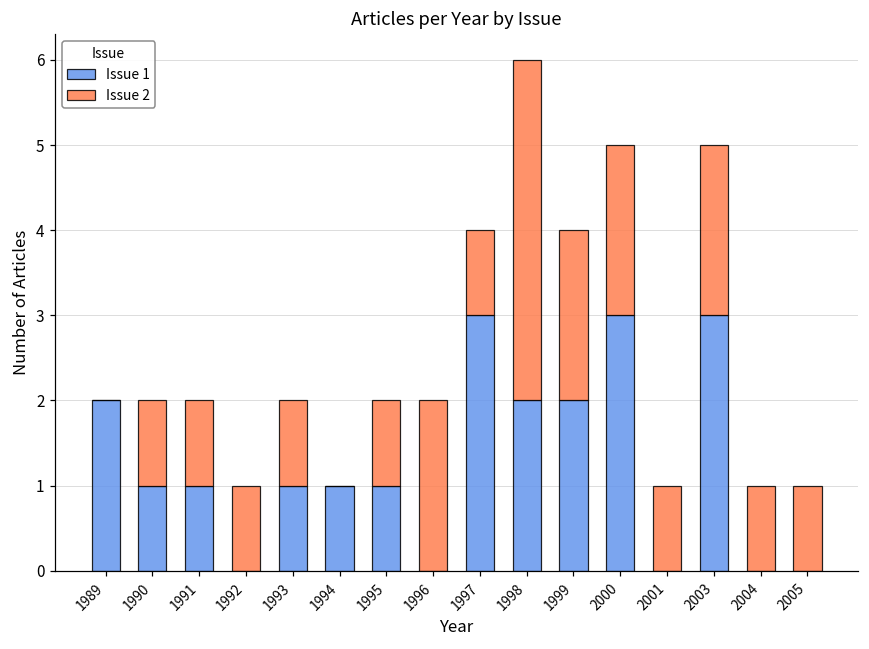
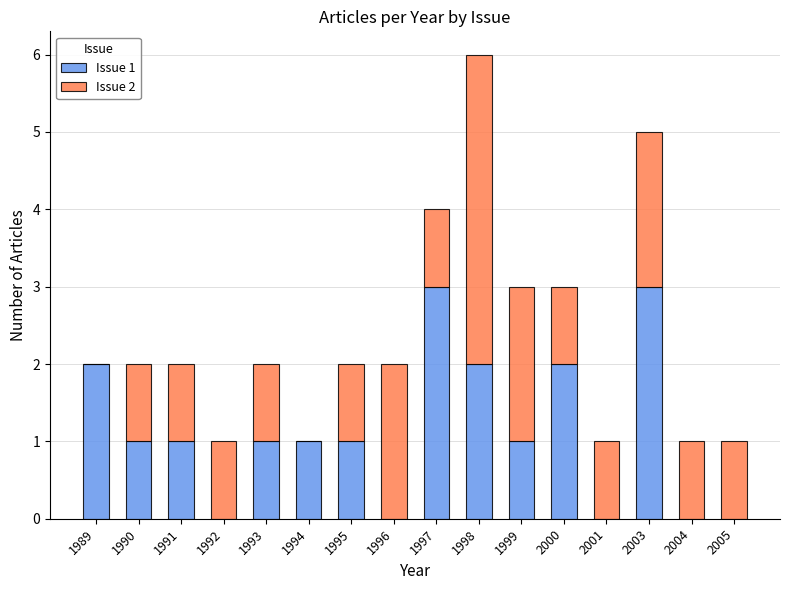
  {
    "Issue 1": {
      "1989": 2,
      "1990": 1,
      "1991": 1,
      "1992": 0,
      "1993": 1,
      "1994": 1,
      "1995": 1,
      "1996": 0,
      "1997": 3,
      "1998": 2,
-     "1999": 2,
-     "2000": 3,
+     "1999": 1,
+     "2000": 2,
      "2001": 0,
      "2003": 3,
      "2004": 0,
      "2005": 0
    },
    "Issue 2": {
      "1989": 0,
      "1990": 1,
      "1991": 1,
      "1992": 1,
      "1993": 1,
      "1994": 0,
      "1995": 1,
      "1996": 2,
      "1997": 1,
      "1998": 4,
      "1999": 2,
-     "2000": 2,
+     "2000": 1,
      "2001": 1,
      "2003": 2,
      "2004": 1,
      "2005": 1
    }
  }
